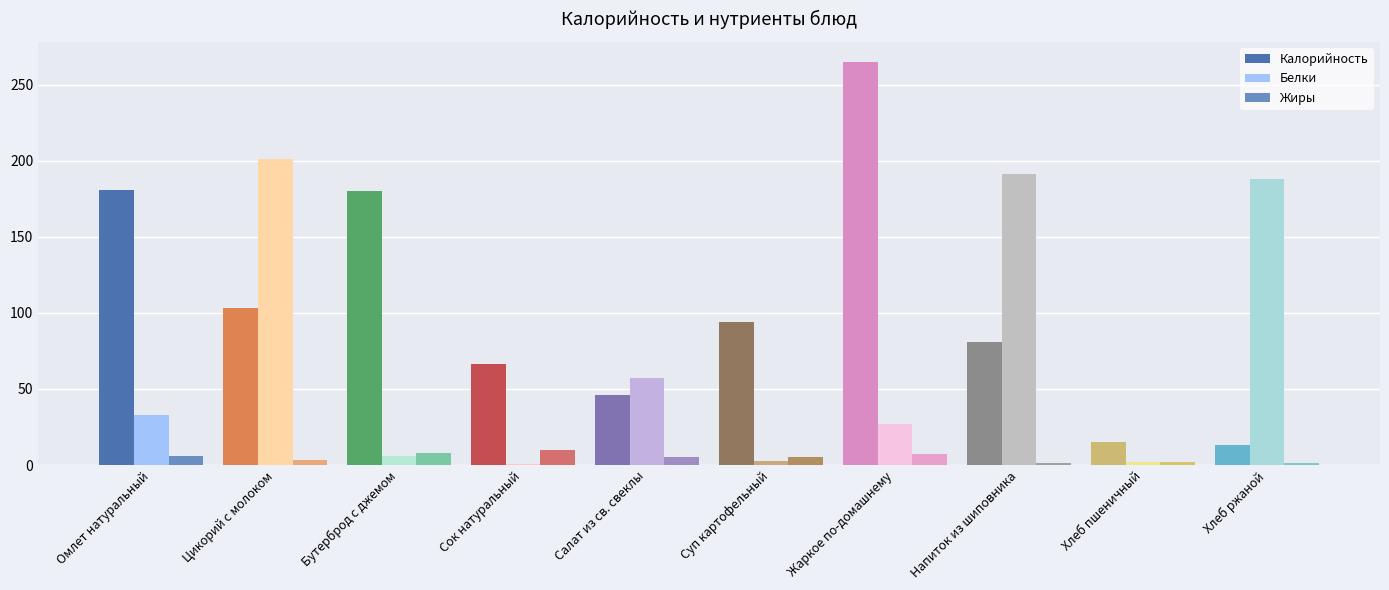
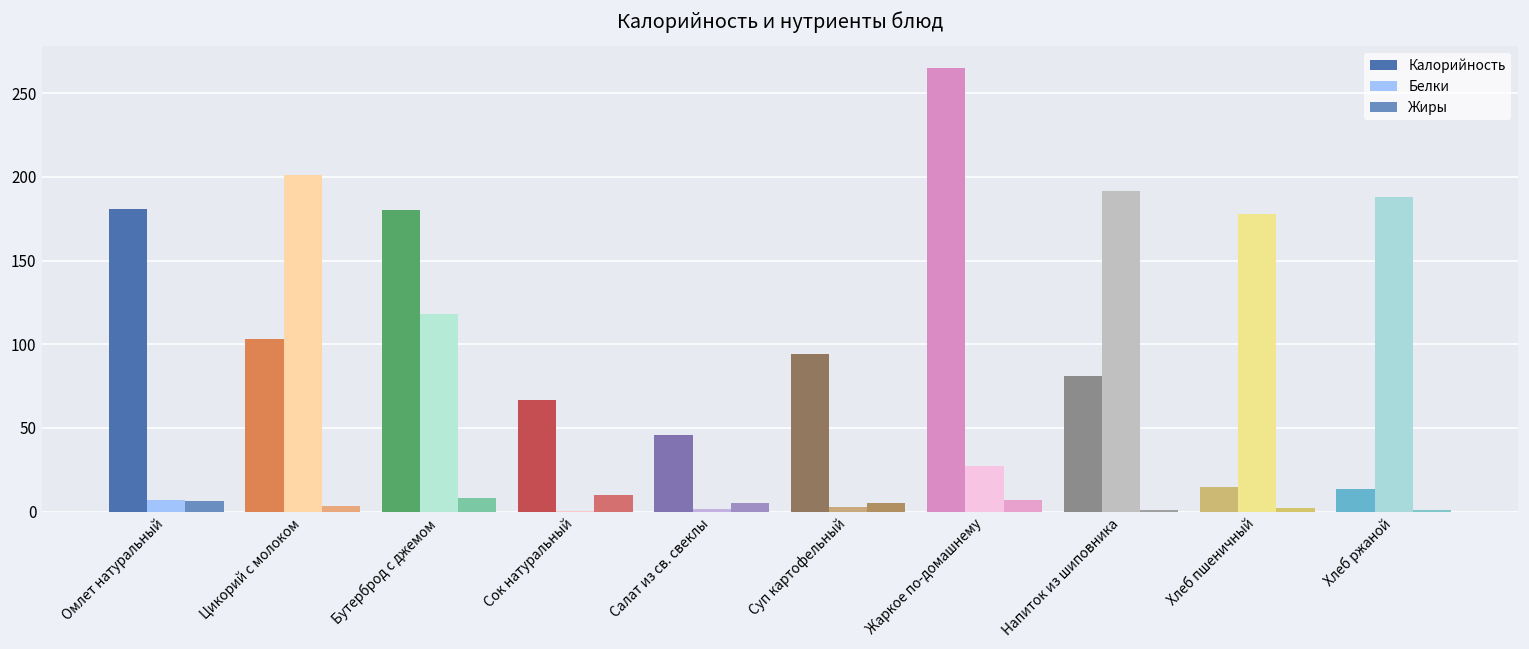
  {
-   "Омлет натуральный": 33,
+   "Омлет натуральный": 7,
    "Цикорий с молоком": 201,
-   "Бутерброд с джемом": 6,
-   "Салат из св. свеклы": 57,
+   "Бутерброд с джемом": 118,
+   "Салат из св. свеклы": 2,
    "Суп картофельный": 2,
    "Жаркое по-домашнему": 27,
    "Напиток из шиповника": 192,
-   "Хлеб пшеничный": 2,
+   "Хлеб пшеничный": 178,
    "Хлеб ржаной": 188
  }
